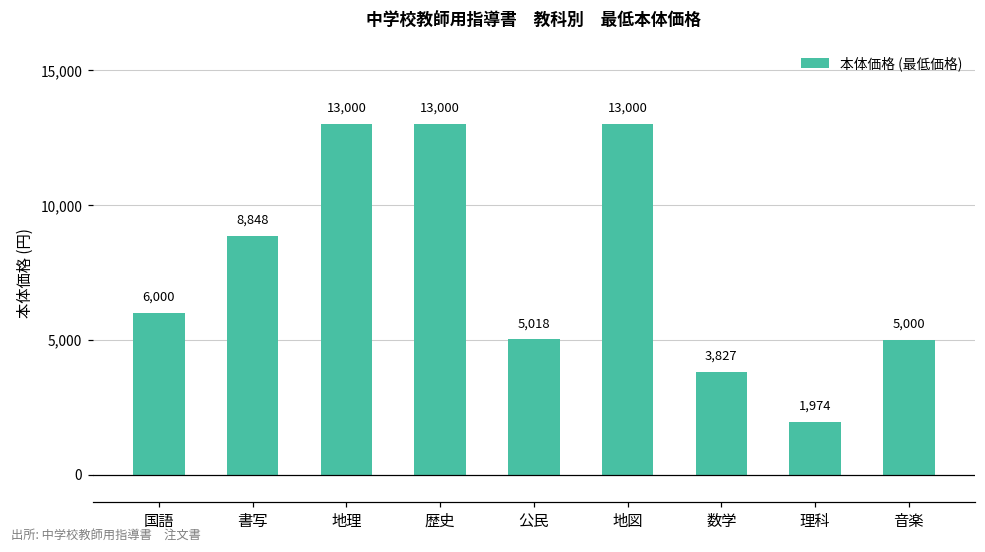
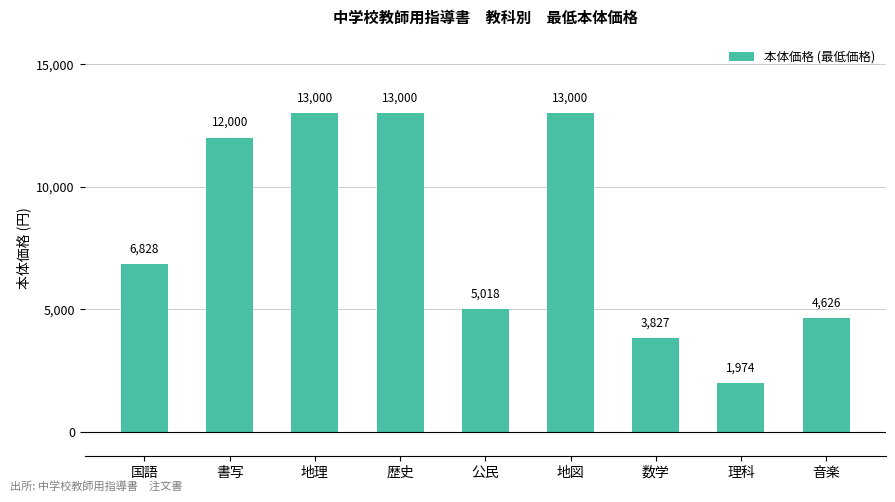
  {
-   "国語": "6,000",
-   "書写": "8,848",
+   "国語": "6,828",
+   "書写": "12,000",
    "地理": "13,000",
    "歴史": "13,000",
    "公民": "5,018",
    "地図": "13,000",
    "数学": "3,827",
    "理科": "1,974",
-   "音楽": "5,000"
+   "音楽": "4,626"
  }
